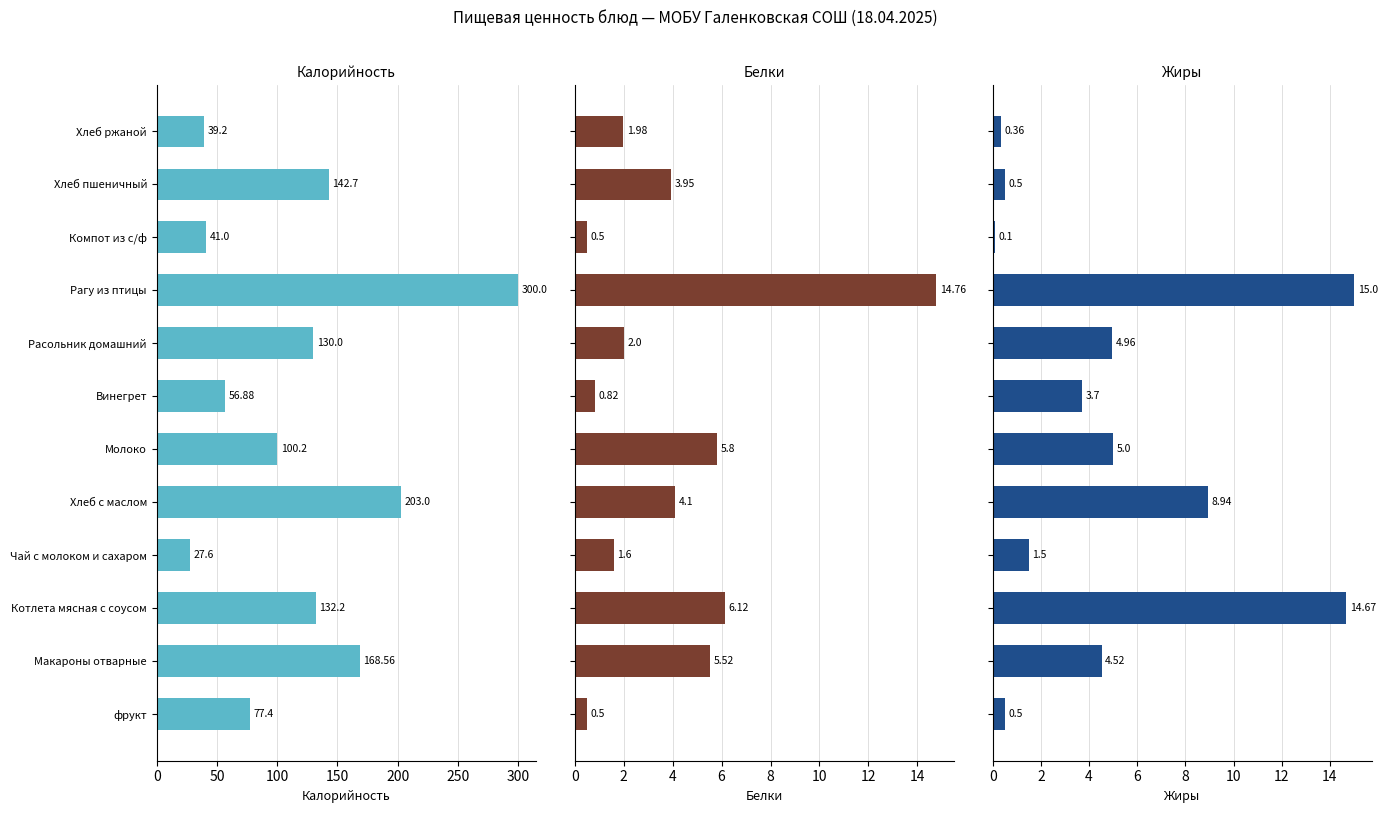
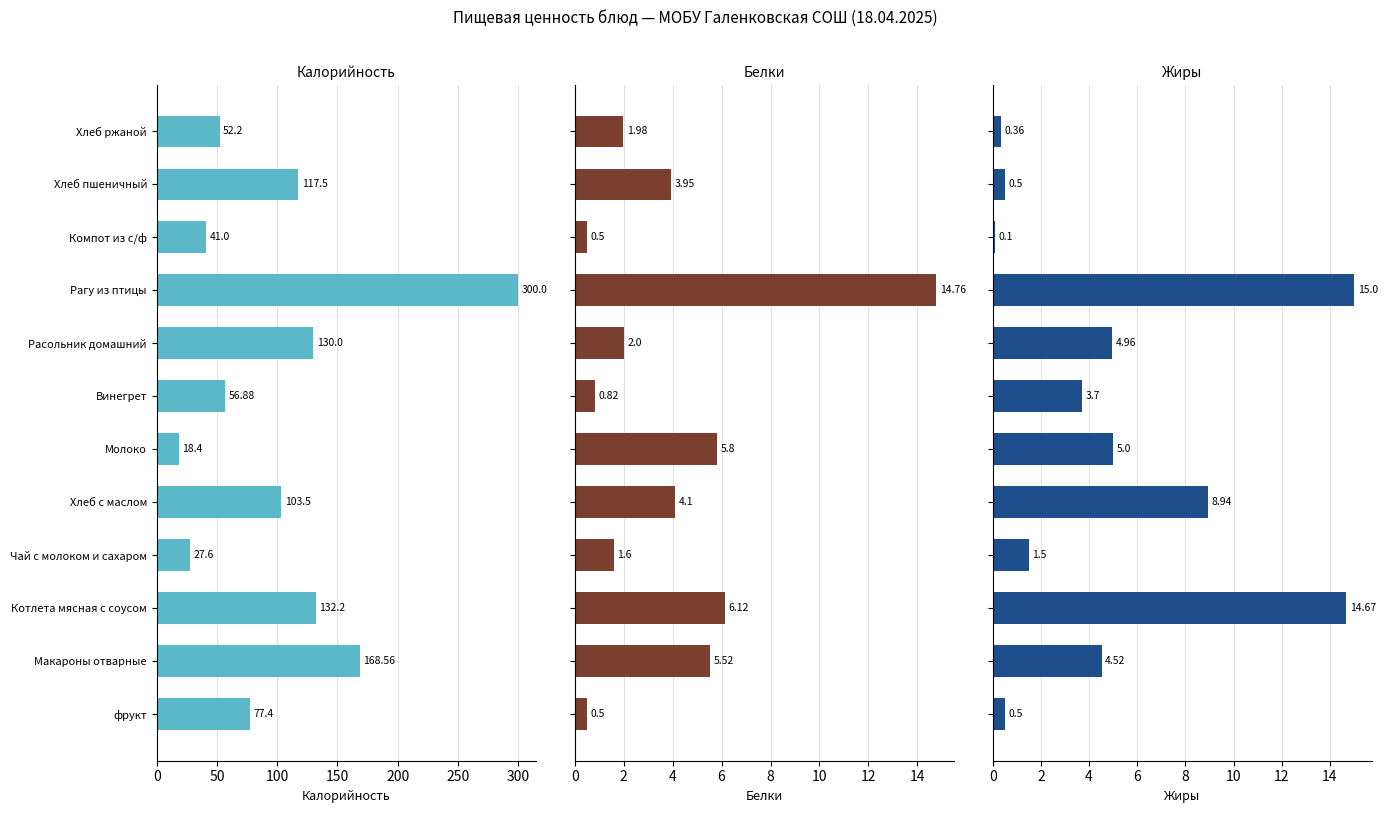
  {
    "Калорийность": {
-     "Хлеб ржаной": 39.2,
-     "Хлеб пшеничный": 142.7,
+     "Хлеб ржаной": 52.2,
+     "Хлеб пшеничный": 117.5,
      "Компот из с/ф": 41.0,
      "Рагу из птицы": 300.0,
      "Расольник домашний": 130.0,
      "Винегрет": 56.88,
-     "Молоко": 100.2,
-     "Хлеб с маслом": 203.0,
+     "Молоко": 18.4,
+     "Хлеб с маслом": 103.5,
      "Чай с молоком и сахаром": 27.6,
      "Котлета мясная с соусом": 132.2,
      "Макароны отварные": 168.56,
      "фрукт": 77.4
    }
  }
